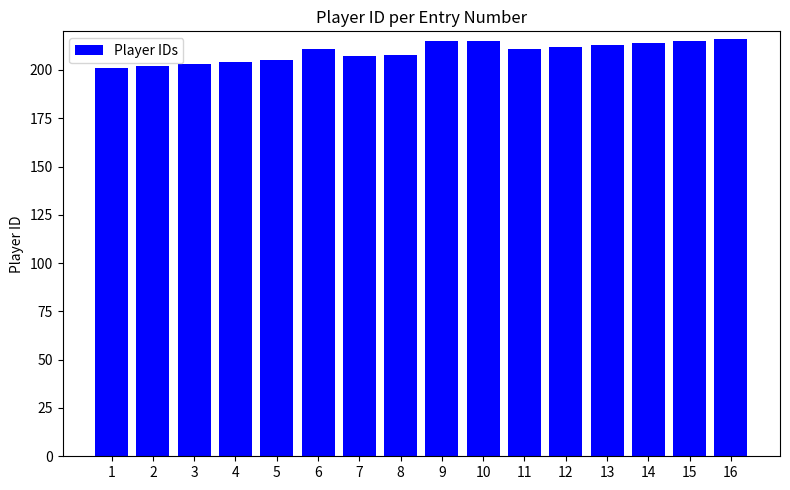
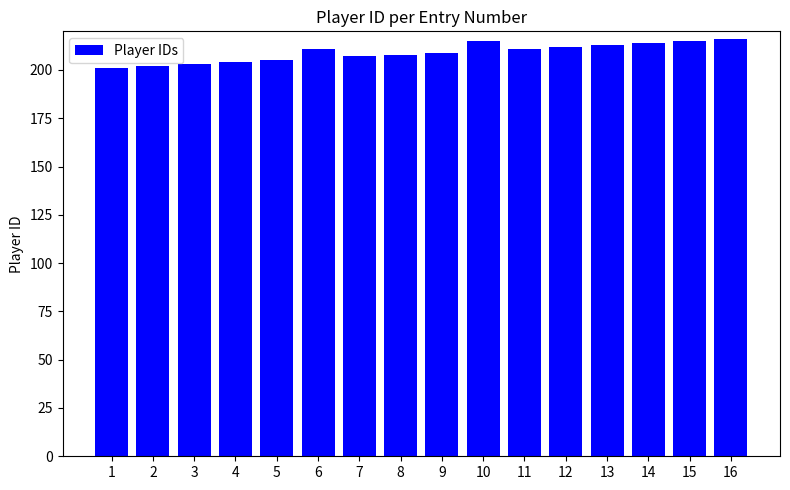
  {
    "1": 201,
    "2": 202,
    "3": 203,
    "4": 204,
    "5": 205,
    "6": 211,
    "7": 207,
    "8": 208,
-   "9": 215,
+   "9": 209,
    "10": 215,
    "11": 211,
    "12": 212,
    "13": 213,
    "14": 214,
    "15": 215,
    "16": 216
  }
